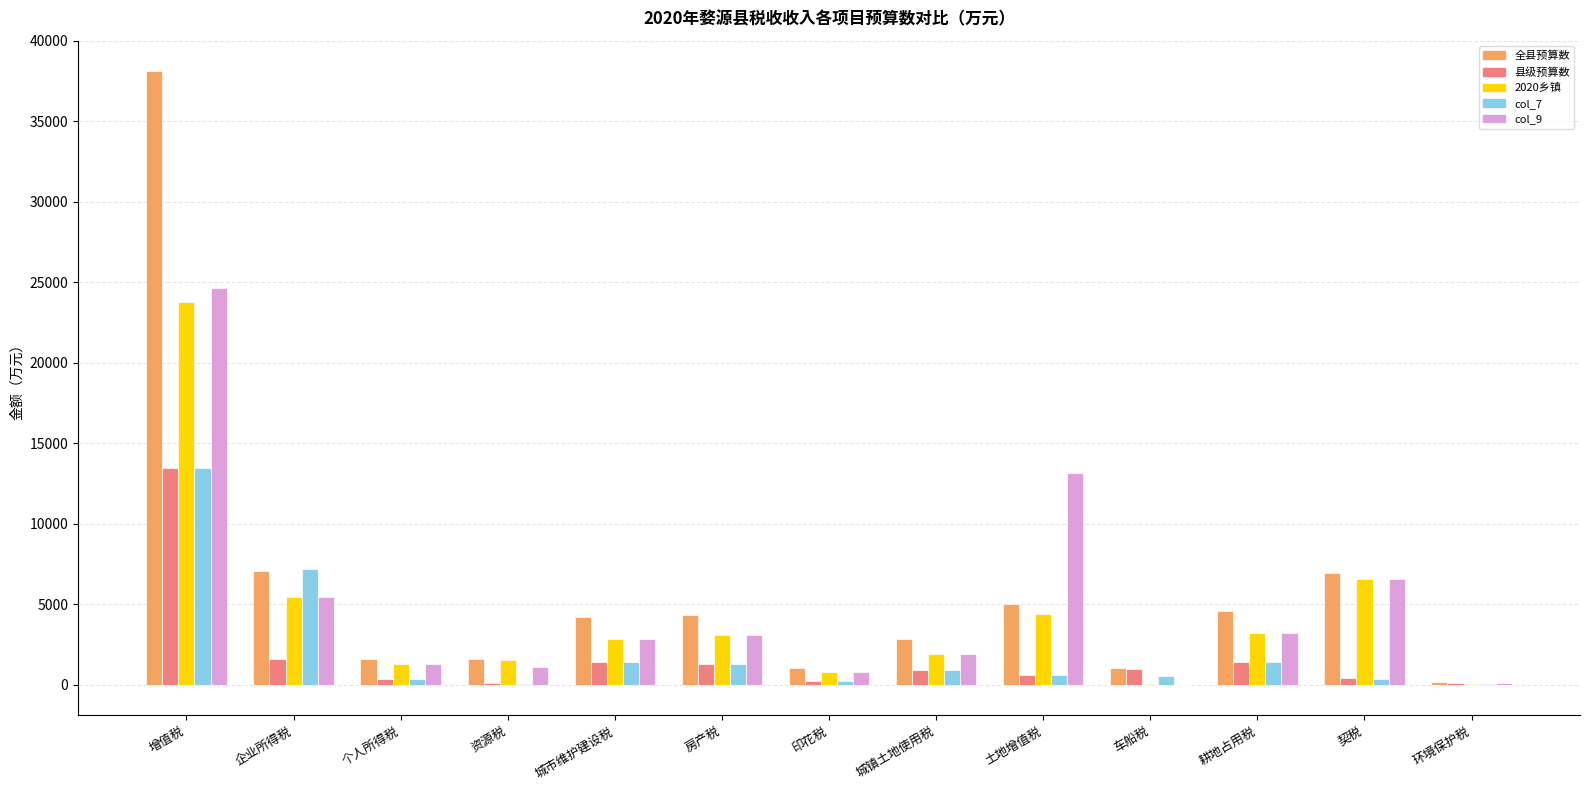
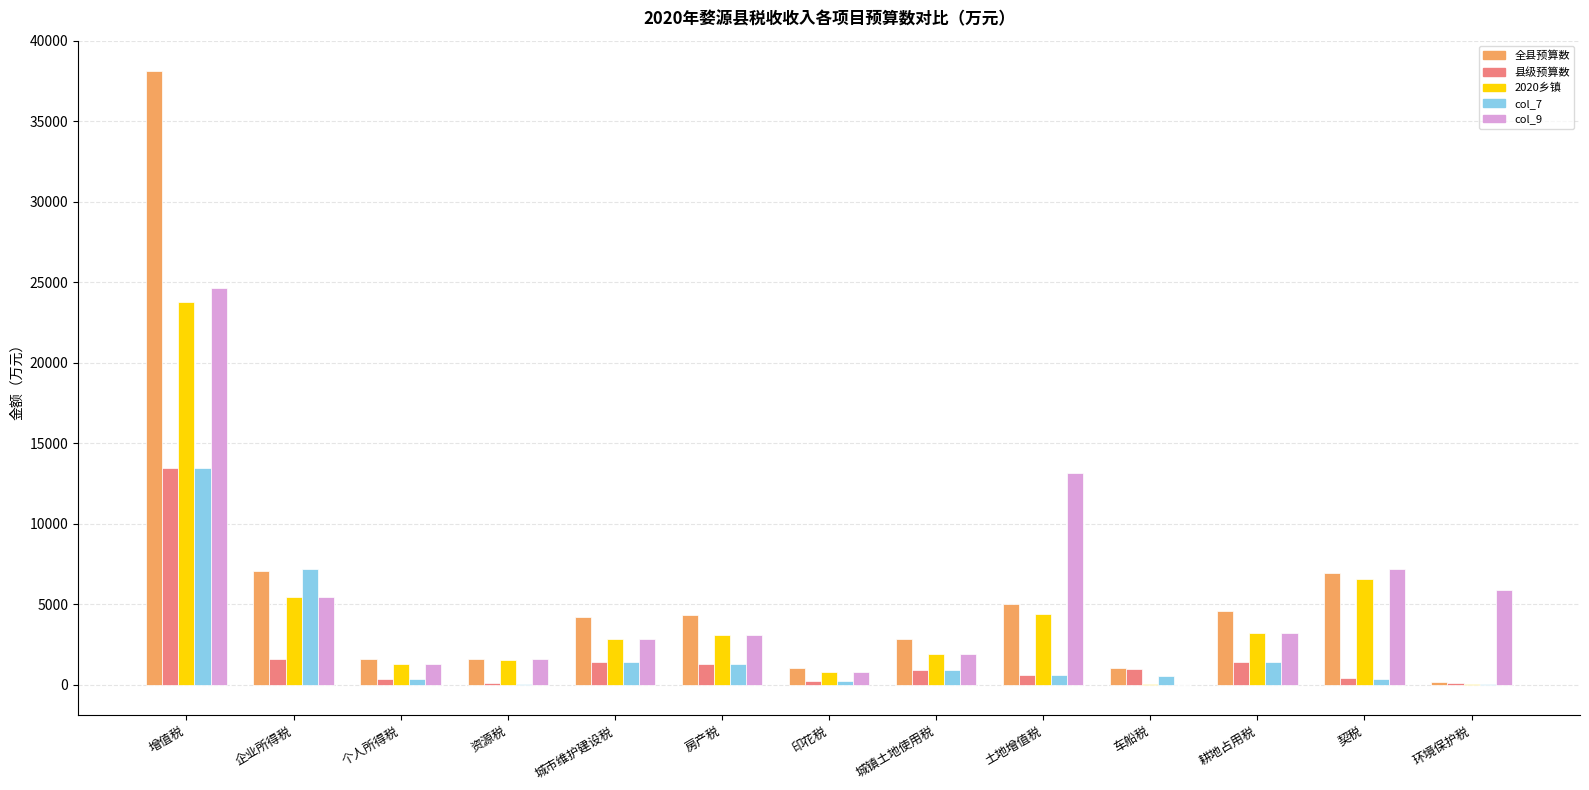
  {
    "2020乡镇": {
      "增值税": 23700,
      "企业所得税": 5500,
      "个人所得税": 1300,
      "资源税": 1500,
      "城市维护建设税": 2800,
      "房产税": 3100,
      "印花税": 800,
      "城镇土地使用税": 1900,
      "土地增值税": 4400,
      "耕地占用税": 3200,
      "契税": 6500
    },
    "col_7": {
      "增值税": 13400,
      "企业所得税": 7200,
      "个人所得税": 300,
      "城市维护建设税": 1400,
      "房产税": 1300,
      "印花税": 200,
      "城镇土地使用税": 900,
      "土地增值税": 600,
      "车船税": 500,
      "耕地占用税": 1400,
      "契税": 400
    },
    "col_9": {
      "增值税": 24700,
      "企业所得税": 5500,
      "个人所得税": 1300,
-     "资源税": 1100,
+     "资源税": 1600,
      "城市维护建设税": 2800,
      "房产税": 3000,
      "印花税": 800,
      "城镇土地使用税": 1900,
      "土地增值税": 13100,
      "耕地占用税": 3200,
-     "契税": 6600,
-     "环境保护税": 100
+     "契税": 7200,
+     "环境保护税": 5800
    }
  }
